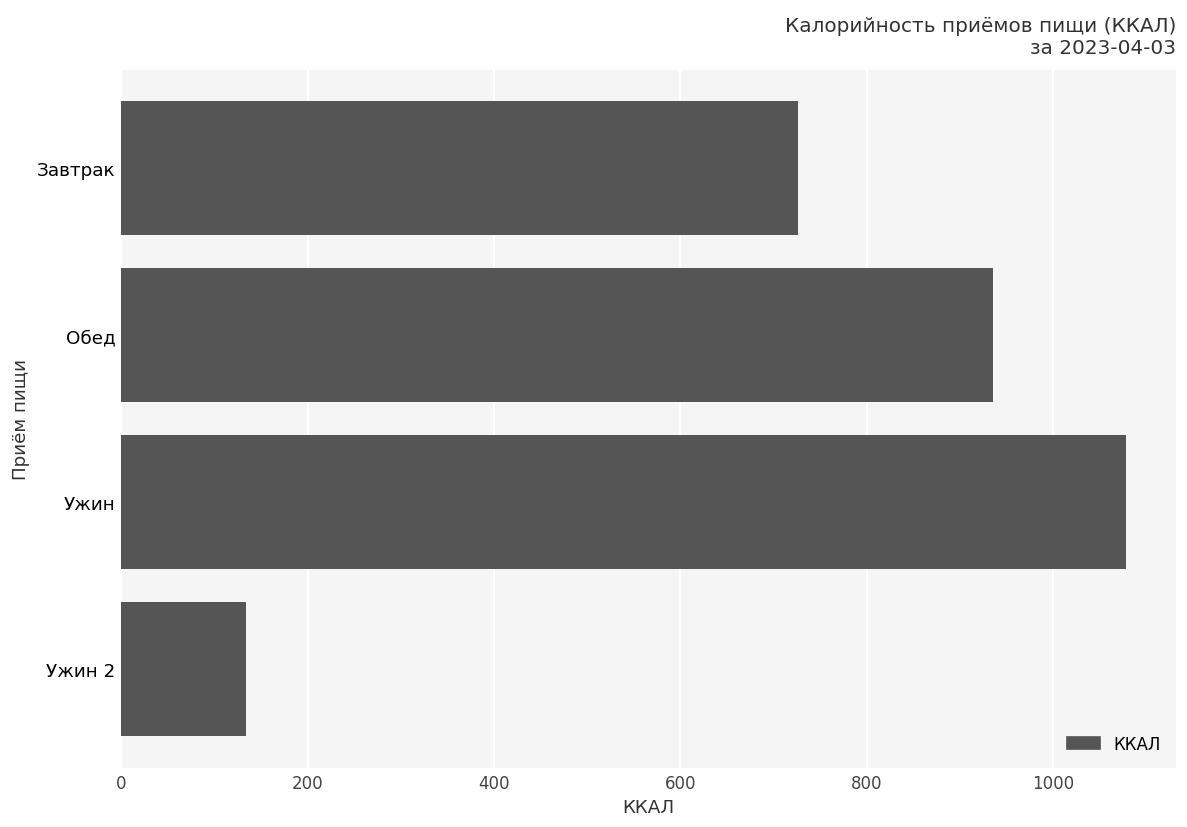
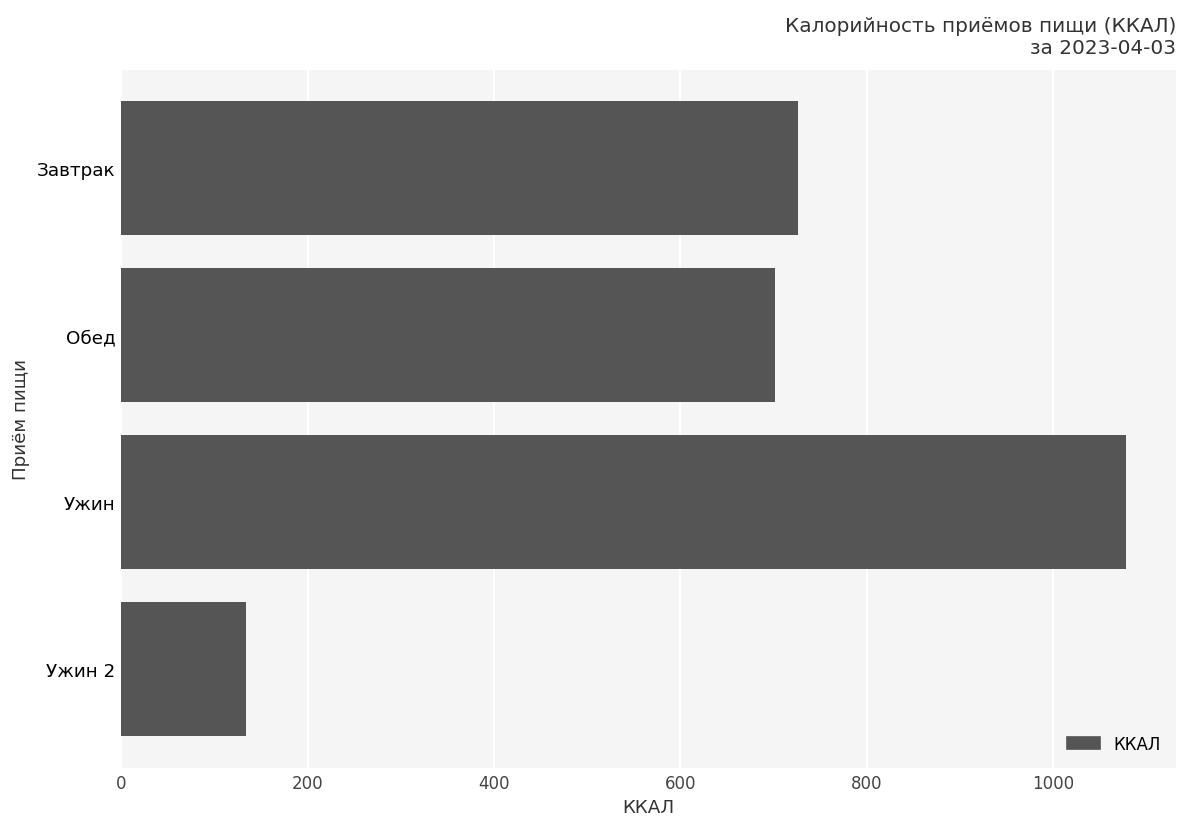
  {
    "Завтрак": 730,
-   "Обед": 940,
+   "Обед": 700,
    "Ужин": 1080,
    "Ужин 2": 130
  }
